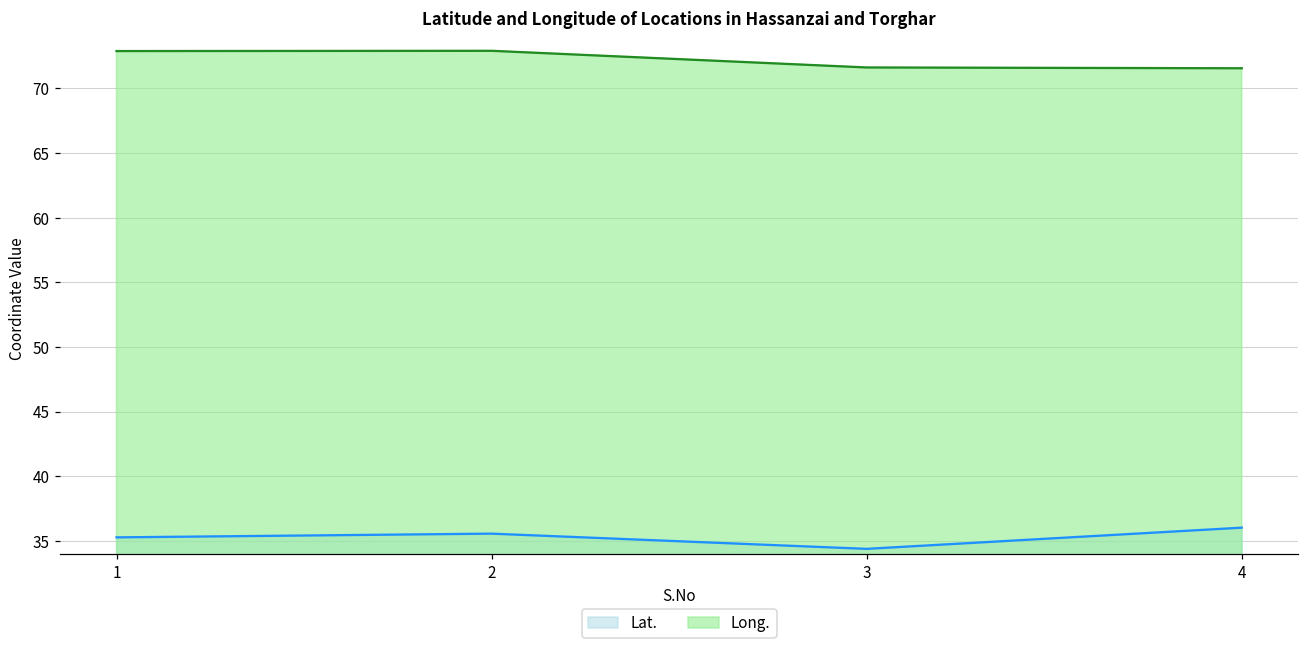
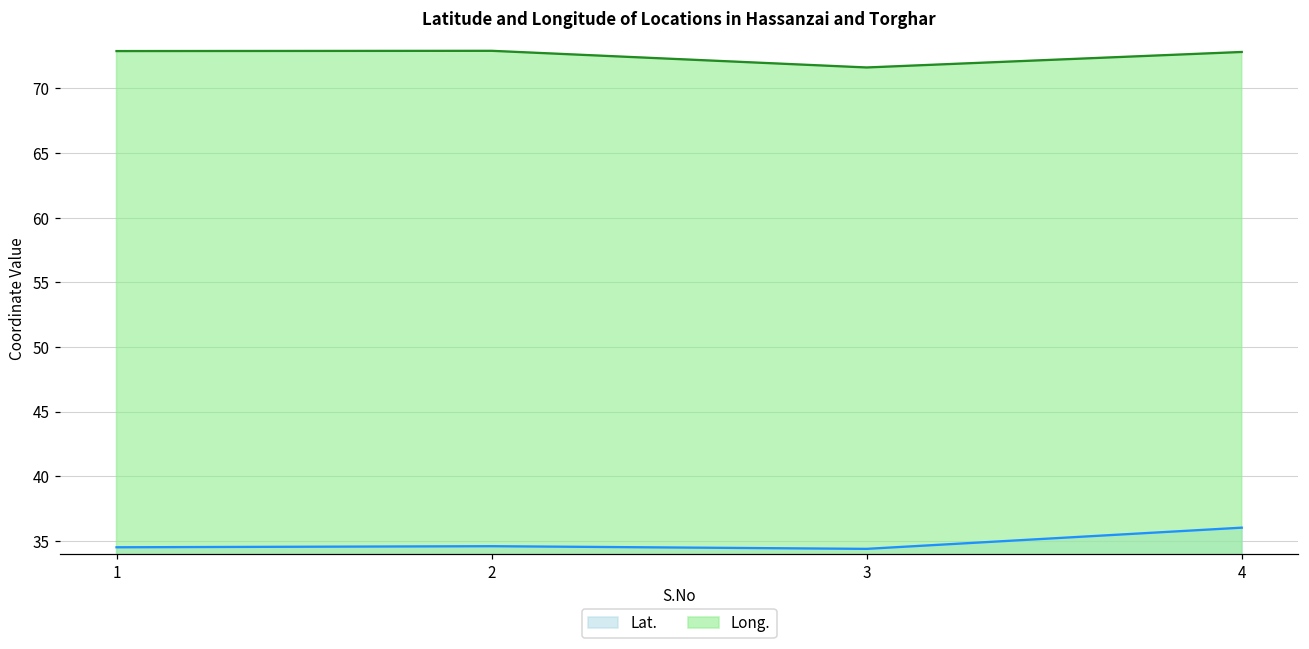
  {
    "Lat.": {
-     "1": 35.3,
-     "2": 35.6,
+     "1": 34.5,
+     "2": 34.6,
      "3": 34.4,
      "4": 36.0
    },
    "Long.": {
      "1": 72.9,
      "2": 72.9,
      "3": 71.6,
-     "4": 71.6
+     "4": 72.8
    }
  }
